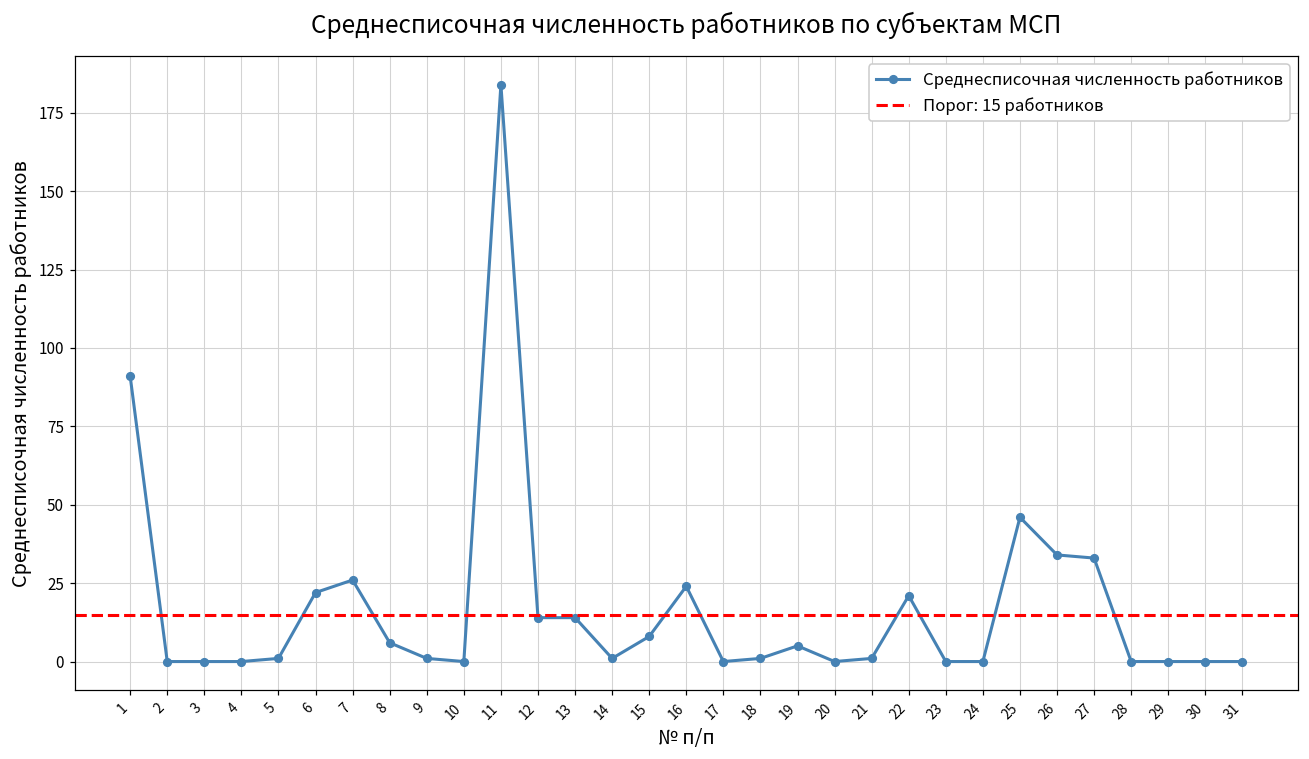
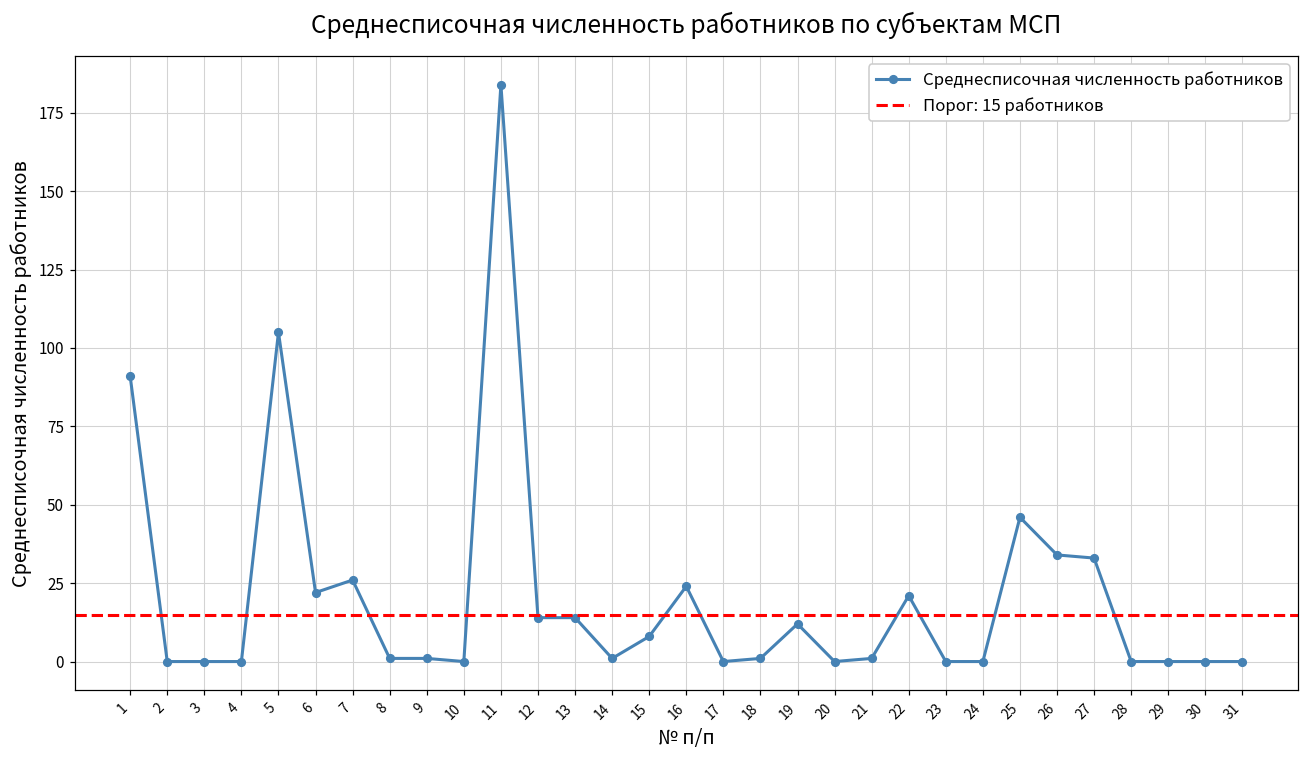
  {
    "1": 91,
    "2": 0,
    "3": 0,
    "4": 0,
-   "5": 1,
+   "5": 105,
    "6": 22,
    "7": 26,
-   "8": 6,
+   "8": 1,
    "9": 1,
    "10": 0,
    "11": 184,
    "12": 14,
    "13": 14,
    "14": 1,
    "15": 8,
    "16": 24,
    "17": 0,
    "18": 1,
-   "19": 5,
+   "19": 12,
    "20": 0,
    "21": 1,
    "22": 21,
    "23": 0,
    "24": 0,
    "25": 46,
    "26": 34,
    "27": 33,
    "28": 0,
    "29": 0,
    "30": 0,
    "31": 0
  }
